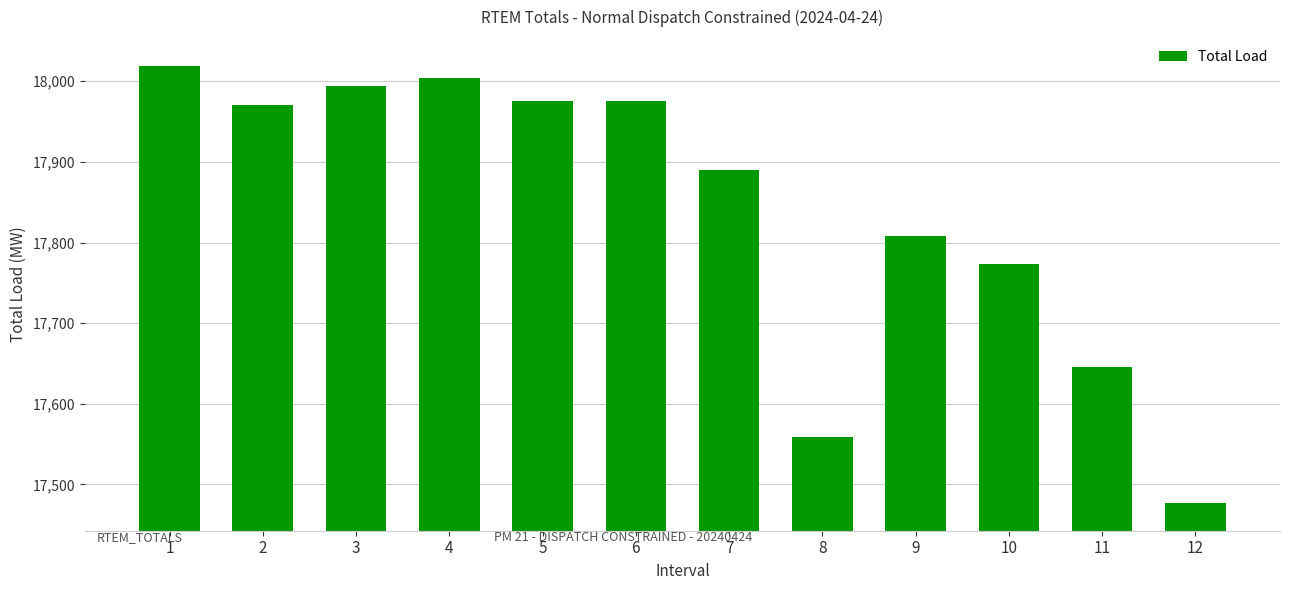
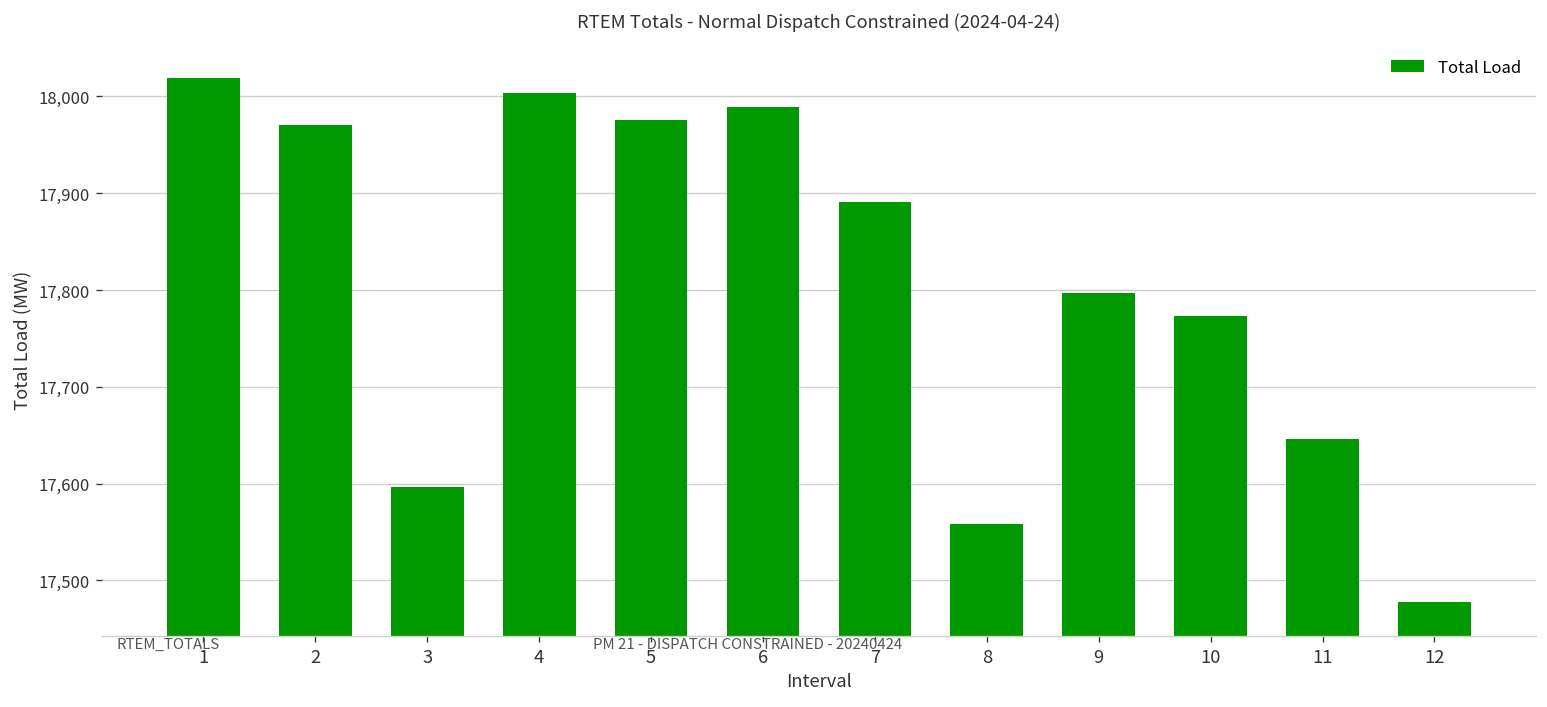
  {
    "1": "18,020",
    "2": "17,970",
-   "3": "17,990",
+   "3": "17,600",
    "4": "18,000",
    "5": "17,980",
-   "6": "17,980",
+   "6": "17,990",
    "7": "17,890",
    "8": "17,560",
-   "9": "17,810",
+   "9": "17,800",
    "10": "17,770",
    "11": "17,650",
    "12": "17,480"
  }
